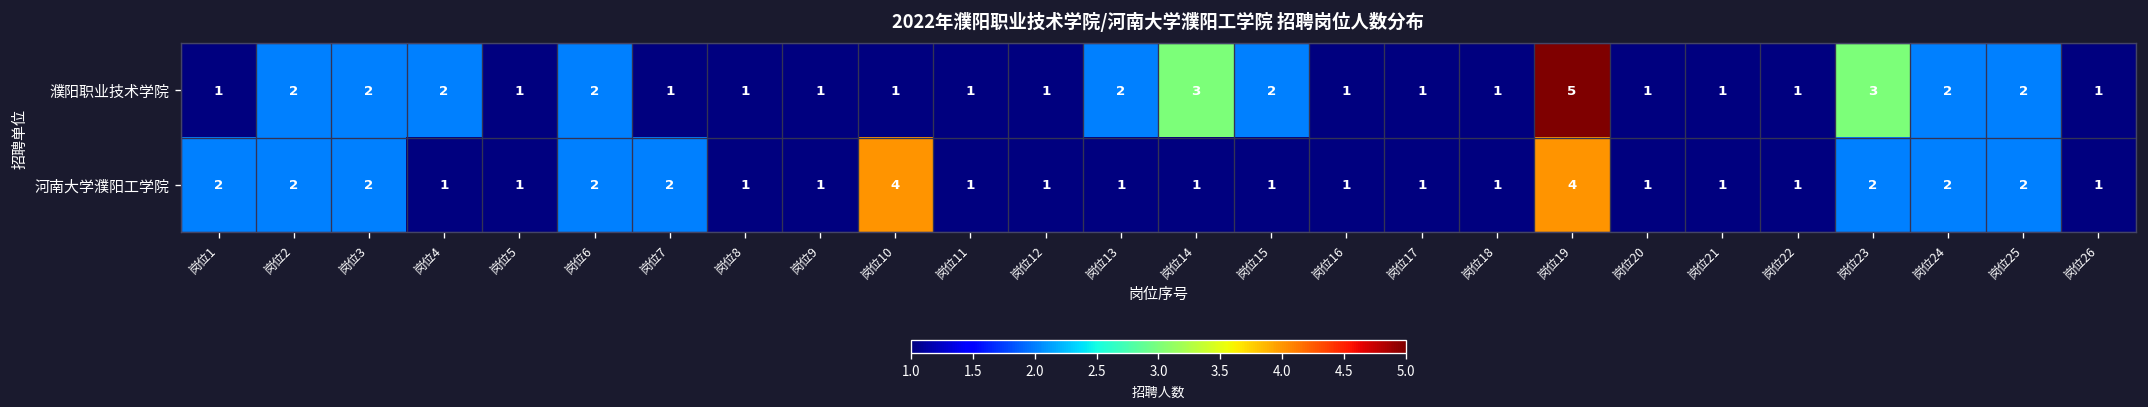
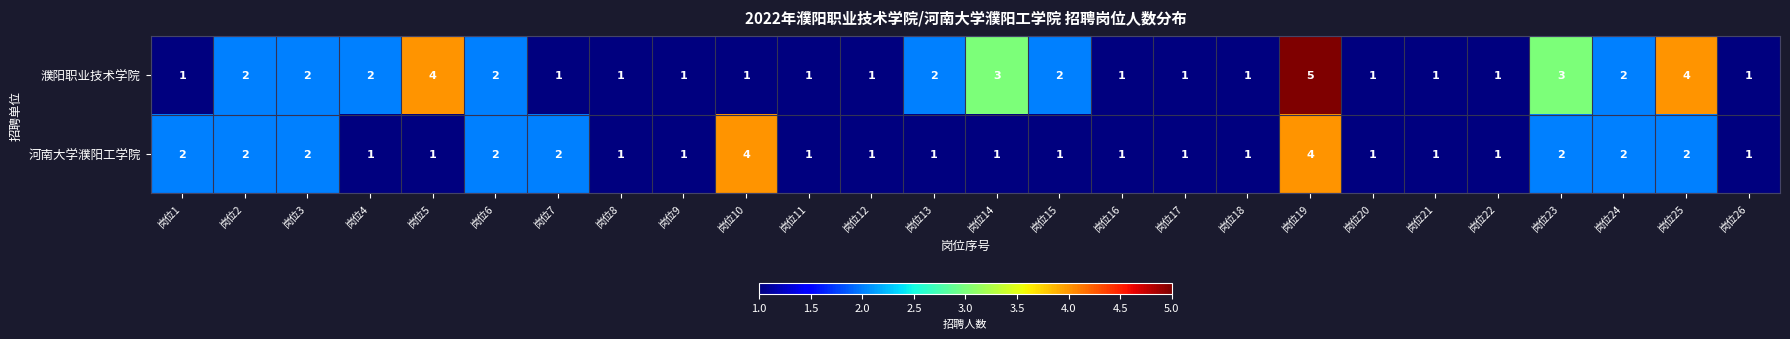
  {
    "濮阳职业技术学院": {
      "岗位1": 1,
      "岗位2": 2,
      "岗位3": 2,
      "岗位4": 2,
-     "岗位5": 1,
+     "岗位5": 4,
      "岗位6": 2,
      "岗位7": 1,
      "岗位8": 1,
      "岗位9": 1,
      "岗位10": 1,
      "岗位11": 1,
      "岗位12": 1,
      "岗位13": 2,
      "岗位14": 3,
      "岗位15": 2,
      "岗位16": 1,
      "岗位17": 1,
      "岗位18": 1,
      "岗位19": 5,
      "岗位20": 1,
      "岗位21": 1,
      "岗位22": 1,
      "岗位23": 3,
      "岗位24": 2,
-     "岗位25": 2,
+     "岗位25": 4,
      "岗位26": 1
    },
    "河南大学濮阳工学院": {
      "岗位1": 2,
      "岗位2": 2,
      "岗位3": 2,
      "岗位4": 1,
      "岗位5": 1,
      "岗位6": 2,
      "岗位7": 2,
      "岗位8": 1,
      "岗位9": 1,
      "岗位10": 4,
      "岗位11": 1,
      "岗位12": 1,
      "岗位13": 1,
      "岗位14": 1,
      "岗位15": 1,
      "岗位16": 1,
      "岗位17": 1,
      "岗位18": 1,
      "岗位19": 4,
      "岗位20": 1,
      "岗位21": 1,
      "岗位22": 1,
      "岗位23": 2,
      "岗位24": 2,
      "岗位25": 2,
      "岗位26": 1
    }
  }
